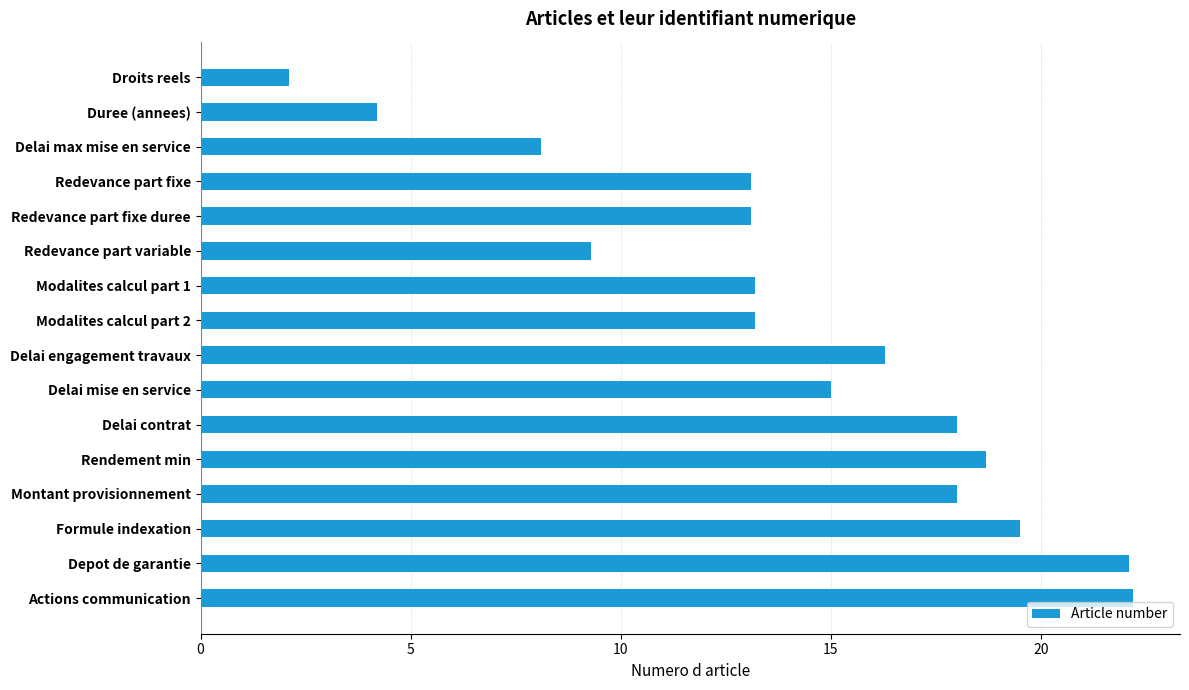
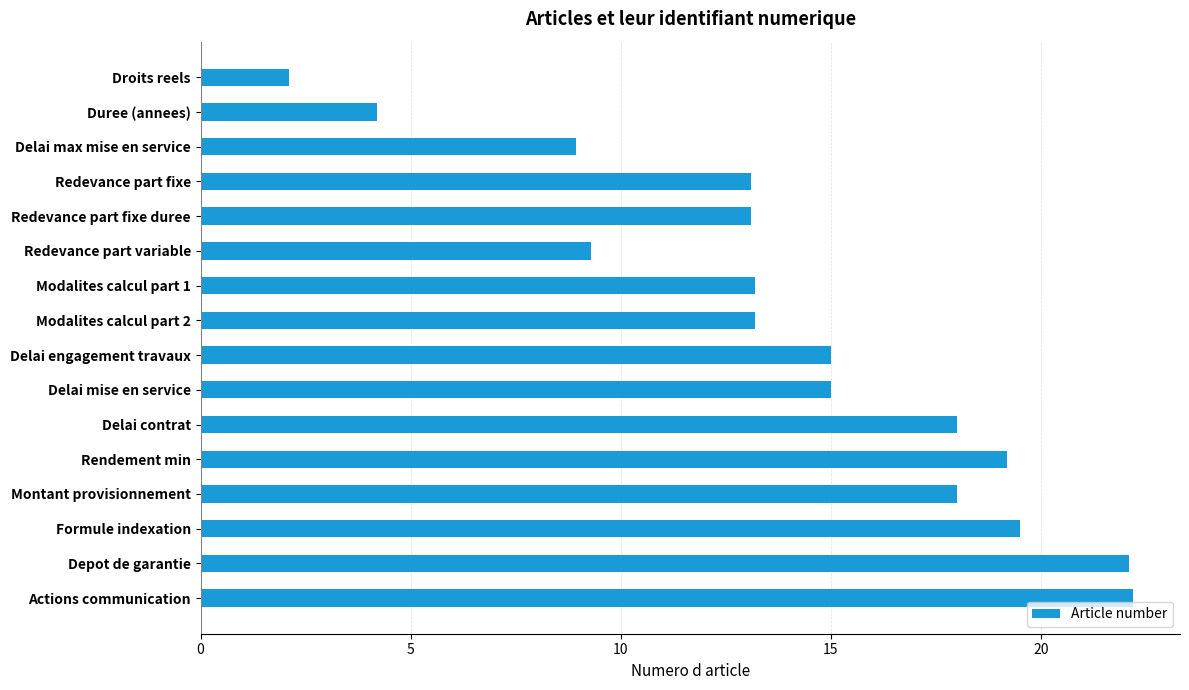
  {
    "Droits reels": 2.1,
    "Duree (annees)": 4.2,
-   "Delai max mise en service": 8.1,
+   "Delai max mise en service": 8.9,
    "Redevance part fixe": 13.1,
    "Redevance part fixe duree": 13.1,
    "Redevance part variable": 9.3,
    "Modalites calcul part 1": 13.2,
    "Modalites calcul part 2": 13.2,
-   "Delai engagement travaux": 16.3,
+   "Delai engagement travaux": 15.0,
    "Delai mise en service": 15.0,
    "Delai contrat": 18.0,
-   "Rendement min": 18.7,
+   "Rendement min": 19.2,
    "Montant provisionnement": 18.0,
    "Formule indexation": 19.5,
    "Depot de garantie": 22.1,
    "Actions communication": 22.2
  }
